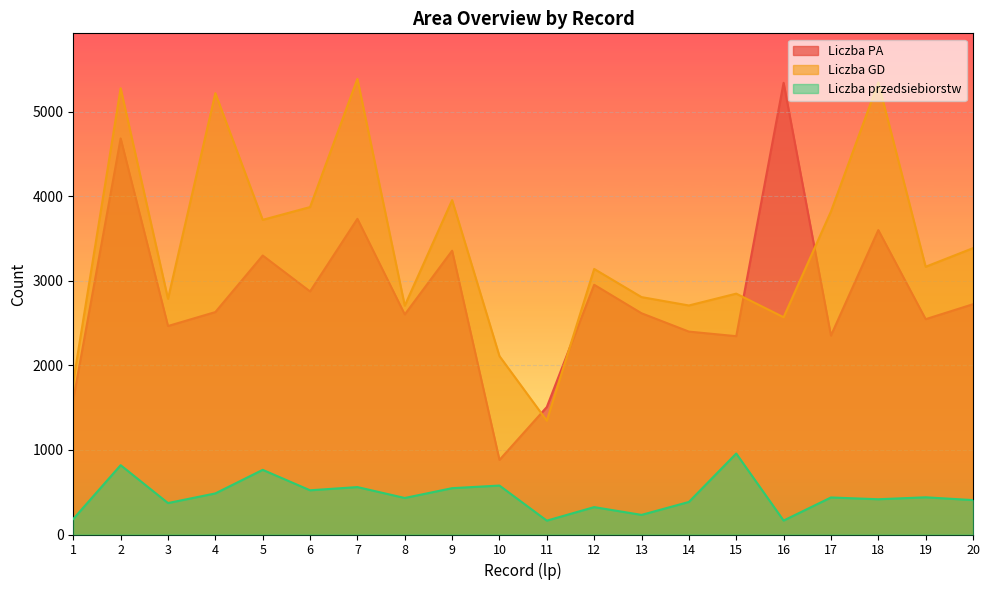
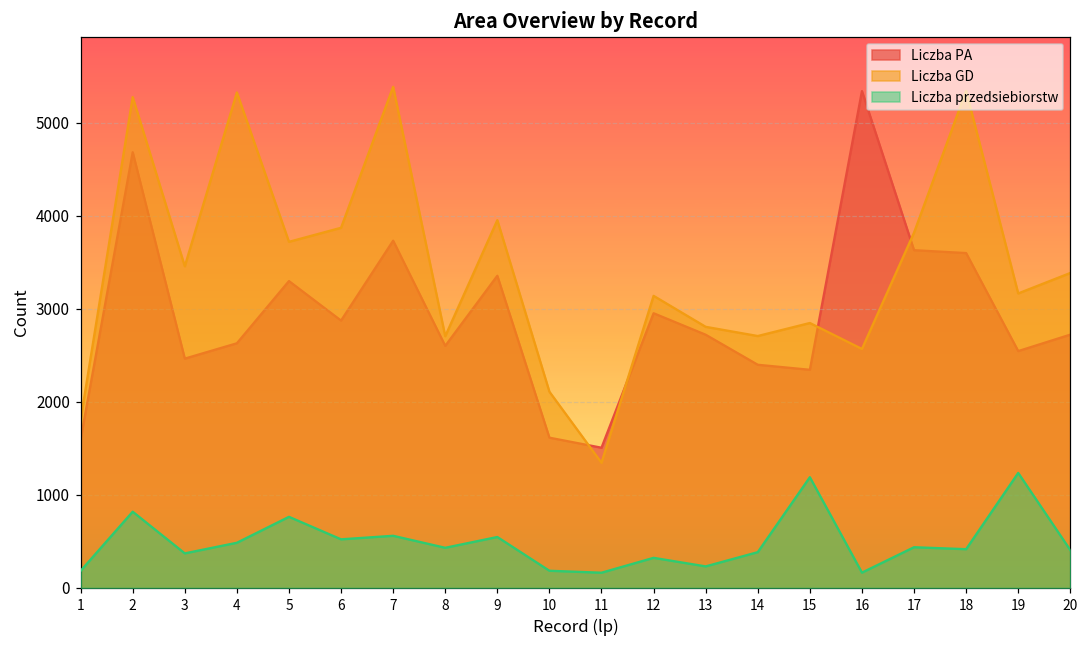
  {
    "Liczba PA": {
      "1": 1600,
      "2": 4700,
      "3": 2500,
      "4": 2600,
      "5": 3300,
      "6": 2900,
      "7": 3700,
      "8": 2600,
      "9": 3400,
-     "10": 900,
+     "10": 1600,
      "11": 1500,
      "12": 3000,
-     "13": 2600,
+     "13": 2700,
      "14": 2400,
      "15": 2300,
      "16": 5300,
-     "17": 2400,
+     "17": 3600,
      "18": 3600,
      "19": 2500,
      "20": 2700
    },
    "Liczba GD": {
      "1": 1800,
      "2": 5300,
-     "3": 2800,
-     "4": 5200,
+     "3": 3500,
+     "4": 5300,
      "5": 3700,
      "6": 3900,
      "7": 5400,
      "8": 2700,
      "9": 4000,
      "10": 2100,
      "11": 1300,
      "12": 3100,
      "13": 2800,
      "14": 2700,
      "15": 2800,
      "16": 2600,
      "17": 3800,
      "19": 3200,
      "20": 3400
    },
    "Liczba przedsiebiorstw": {
      "1": 200,
      "2": 800,
      "3": 400,
      "4": 500,
      "5": 800,
      "6": 500,
      "7": 600,
      "8": 400,
      "9": 500,
-     "10": 600,
+     "10": 200,
      "11": 200,
      "12": 300,
      "13": 200,
      "14": 400,
-     "15": 1000,
+     "15": 1200,
      "16": 200,
      "17": 400,
      "18": 400,
-     "19": 400,
+     "19": 1200,
      "20": 400
    }
  }
